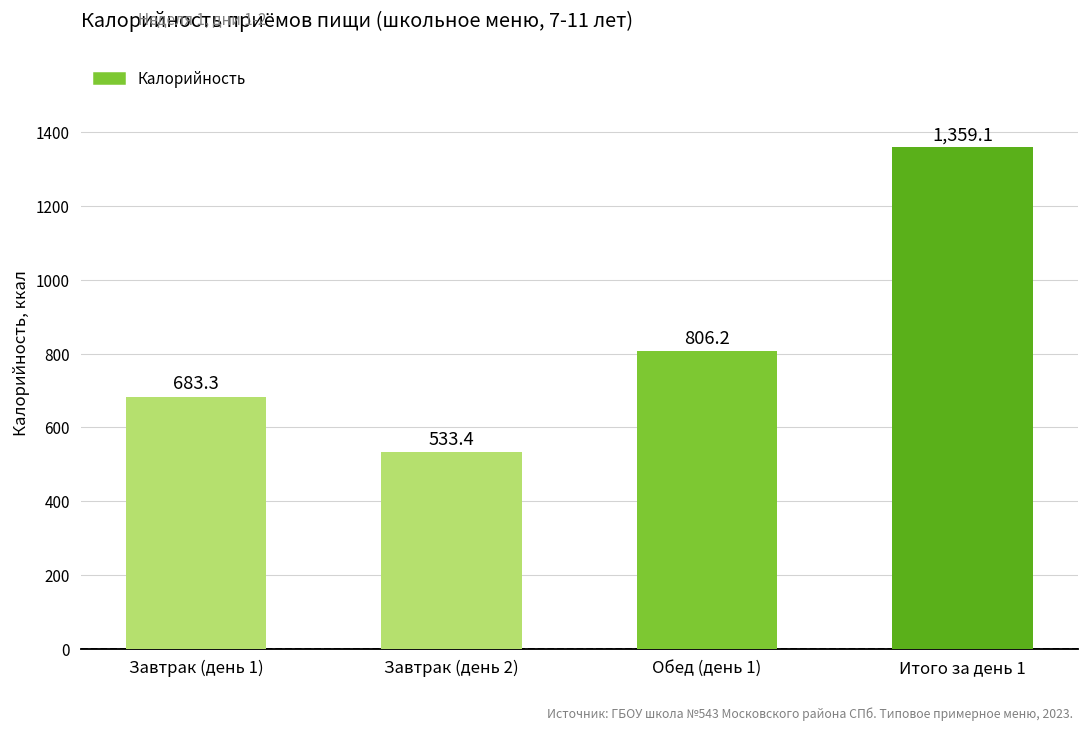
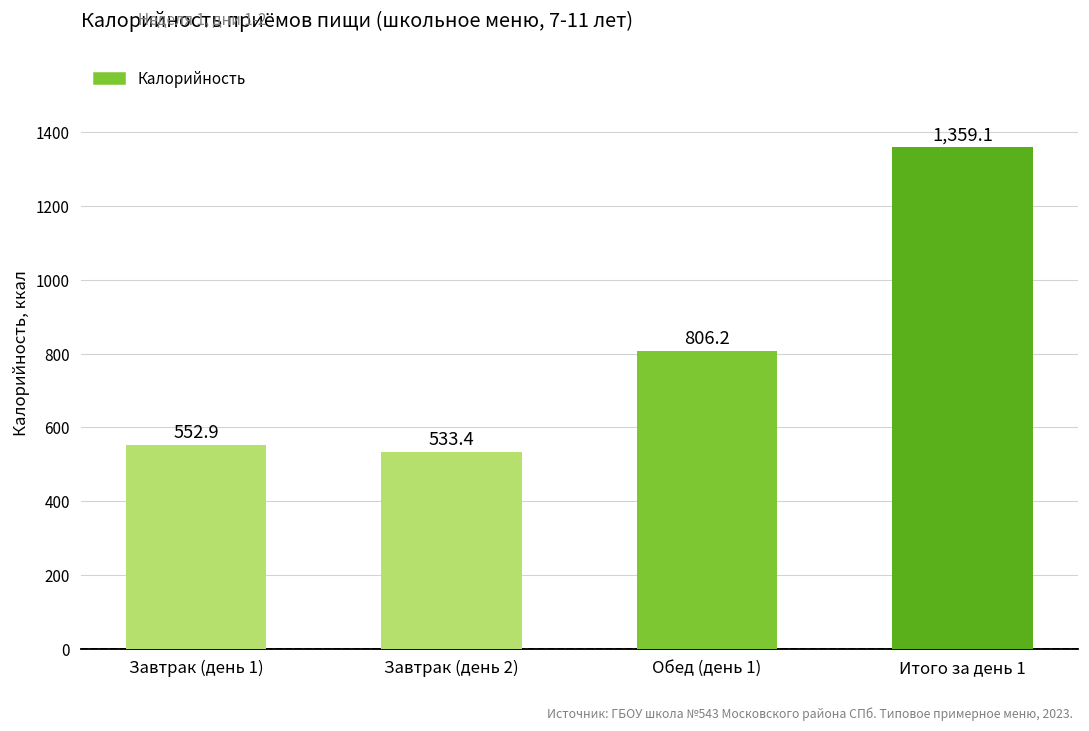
  {
-   "Завтрак (день 1)": "683.3",
+   "Завтрак (день 1)": "552.9",
    "Завтрак (день 2)": "533.4",
    "Обед (день 1)": "806.2",
    "Итого за день 1": "1,359.1"
  }
